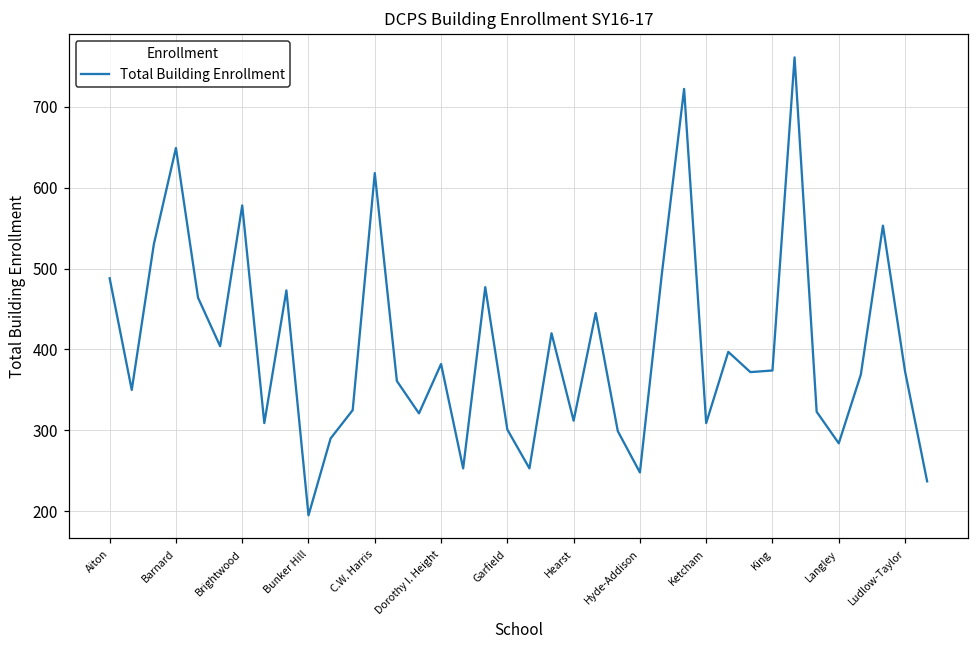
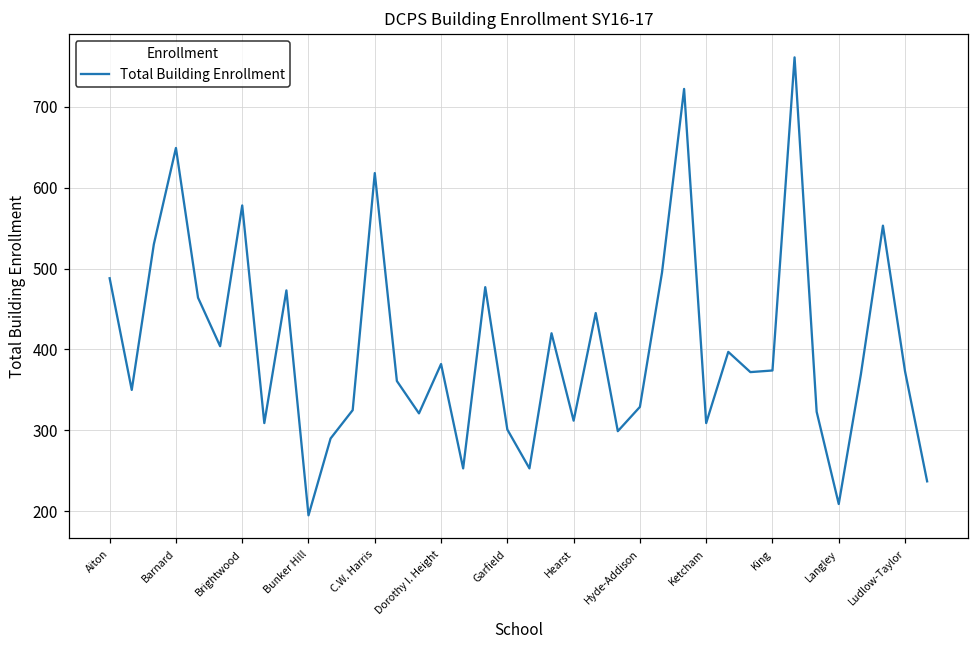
  {
    "Aiton": 490,
    "Barnard": 650,
    "Brightwood": 580,
    "Bunker Hill": 200,
    "C.W. Harris": 620,
    "Dorothy I. Height": 380,
    "Garfield": 300,
    "Hearst": 310,
-   "Hyde-Addison": 250,
+   "Hyde-Addison": 330,
    "Ketcham": 310,
    "King": 370,
-   "Langley": 280,
+   "Langley": 210,
    "Ludlow-Taylor": 370
  }
